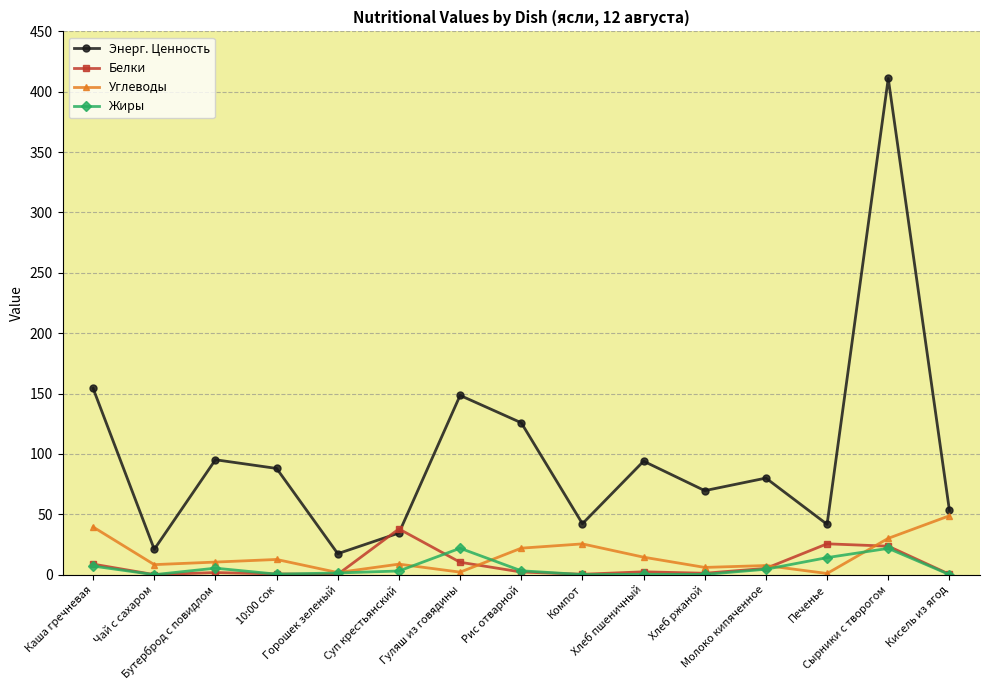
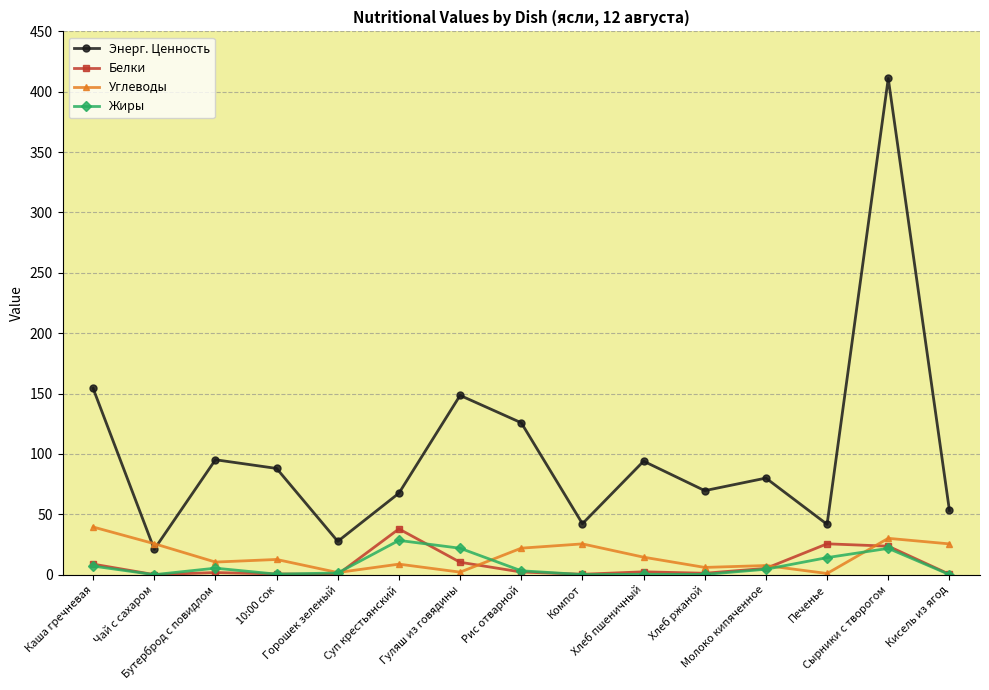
  {
    "Энерг. Ценность": {
      "Каша гречневая": 154,
      "Чай с сахаром": 21,
      "Бутерброд с повидлом": 95,
      "10:00 сок": 88,
-     "Горошек зеленый": 17,
-     "Суп крестьянский": 35,
+     "Горошек зеленый": 28,
+     "Суп крестьянский": 68,
      "Гуляш из говядины": 149,
      "Рис отварной": 126,
      "Компот": 42,
      "Хлеб пшеничный": 94,
      "Хлеб ржаной": 70,
      "Молоко кипяченное": 80,
      "Печенье": 42,
      "Сырники с творогом": 411,
      "Кисель из ягод": 53
    },
    "Белки": {
      "Бутерброд с повидлом": 2,
      "Суп крестьянский": 38,
      "Гуляш из говядины": 10,
      "Печенье": 26
    },
    "Углеводы": {
      "Каша гречневая": 39,
-     "Чай с сахаром": 8,
+     "Чай с сахаром": 26,
      "Бутерброд с повидлом": 10,
      "10:00 сок": 13,
      "Суп крестьянский": 9,
      "Гуляш из говядины": 2,
      "Рис отварной": 22,
      "Компот": 26,
      "Хлеб пшеничный": 14,
      "Хлеб ржаной": 6,
      "Молоко кипяченное": 8,
      "Печенье": 1,
      "Сырники с творогом": 30,
-     "Кисель из ягод": 49
+     "Кисель из ягод": 26
    },
    "Жиры": {
      "Бутерброд с повидлом": 5,
-     "Суп крестьянский": 3,
+     "Суп крестьянский": 28,
      "Гуляш из говядины": 22,
      "Печенье": 14
    }
  }
